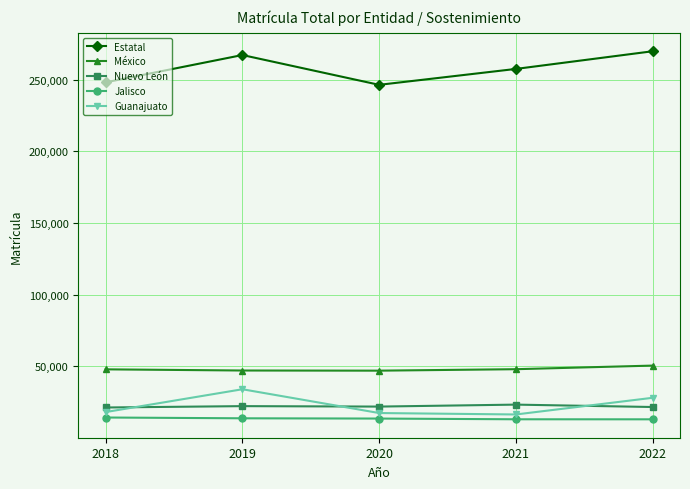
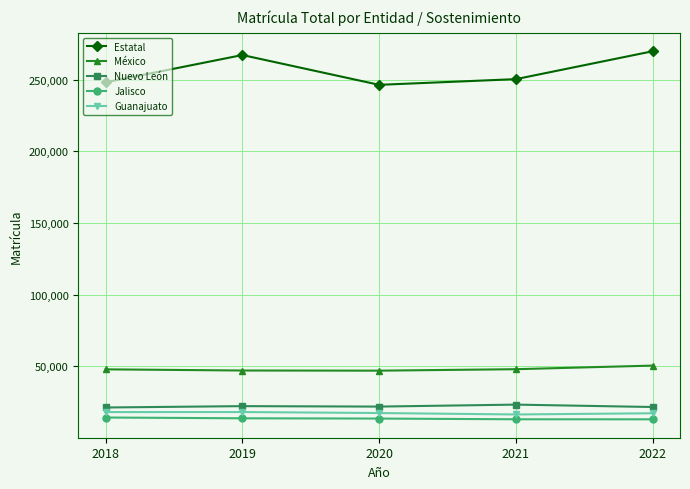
  {
    "Estatal": {
      "2019": "267,000",
      "2020": "246,000",
-     "2021": "257,000",
+     "2021": "250,000",
      "2022": "270,000"
    },
    "Guanajuato": {
      "2018": "18,000",
-     "2019": "34,000",
+     "2019": "18,000",
      "2020": "17,000",
      "2021": "16,000",
-     "2022": "28,000"
+     "2022": "17,000"
    }
  }
